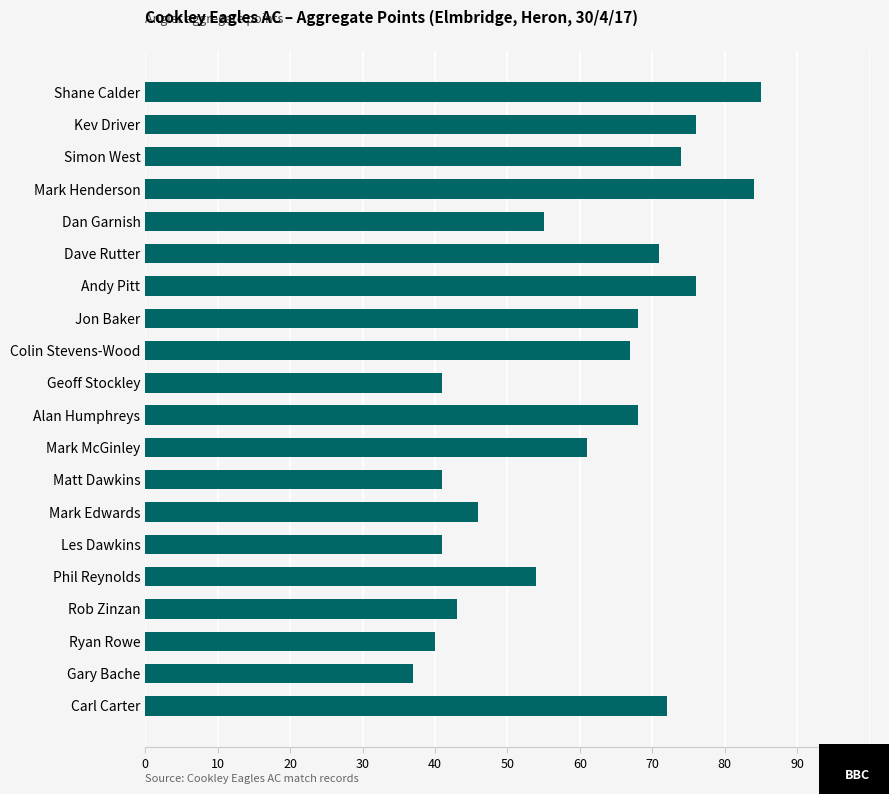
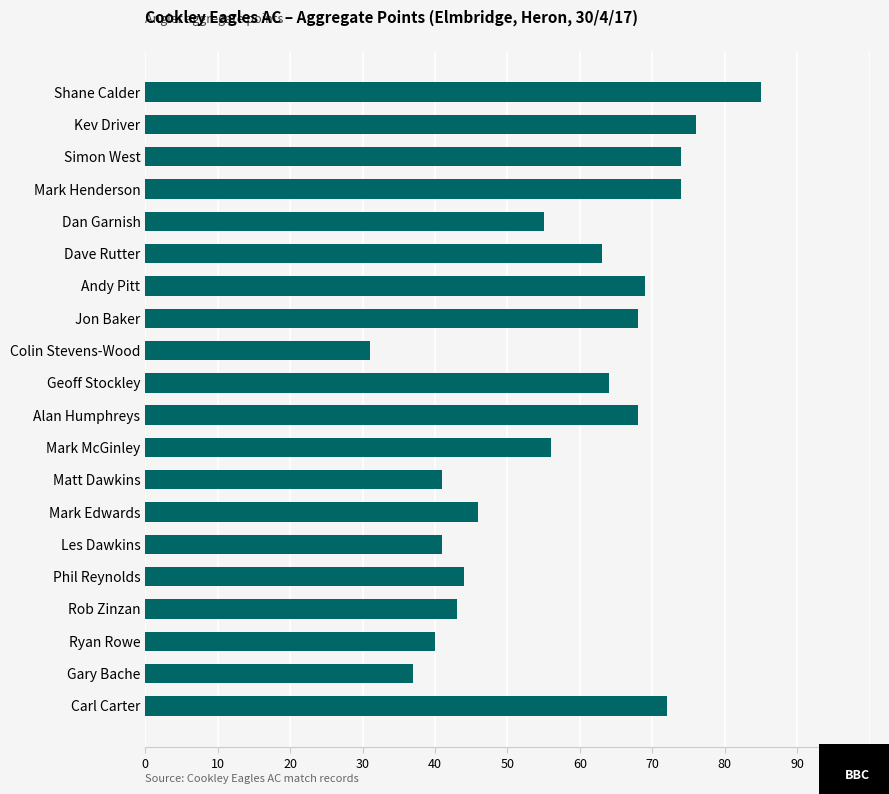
  {
    "Shane Calder": 85,
    "Kev Driver": 76,
    "Simon West": 74,
-   "Mark Henderson": 84,
+   "Mark Henderson": 74,
    "Dan Garnish": 55,
-   "Dave Rutter": 71,
-   "Andy Pitt": 76,
+   "Dave Rutter": 63,
+   "Andy Pitt": 69,
    "Jon Baker": 68,
-   "Colin Stevens-Wood": 67,
-   "Geoff Stockley": 41,
+   "Colin Stevens-Wood": 31,
+   "Geoff Stockley": 64,
    "Alan Humphreys": 68,
-   "Mark McGinley": 61,
+   "Mark McGinley": 56,
    "Matt Dawkins": 41,
    "Mark Edwards": 46,
    "Les Dawkins": 41,
-   "Phil Reynolds": 54,
+   "Phil Reynolds": 44,
    "Rob Zinzan": 43,
    "Ryan Rowe": 40,
    "Gary Bache": 37,
    "Carl Carter": 72
  }
